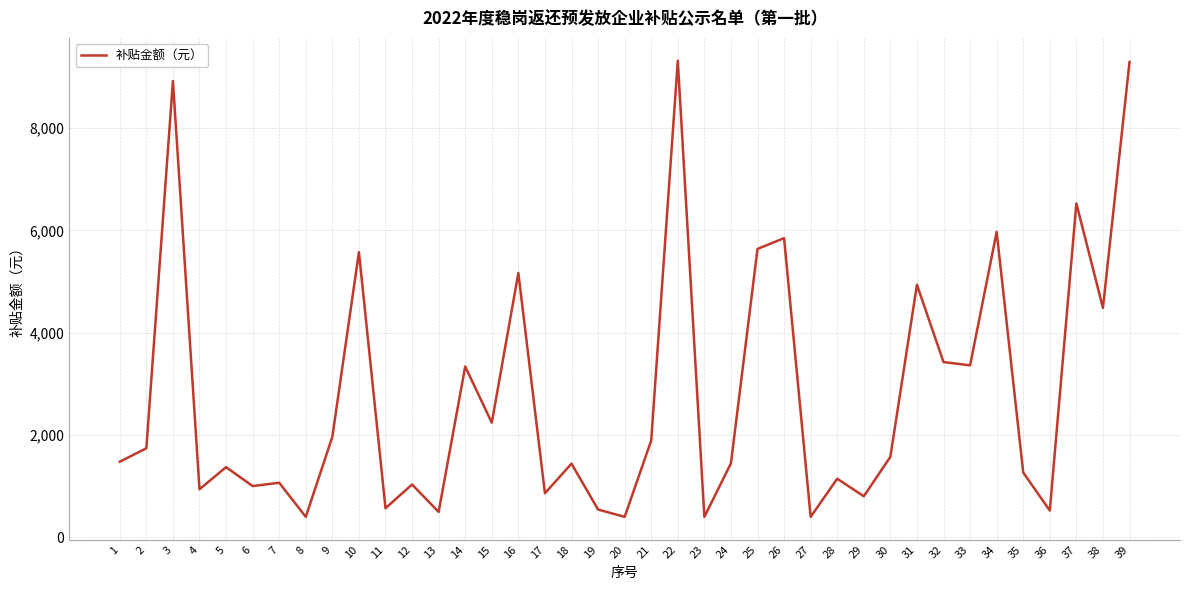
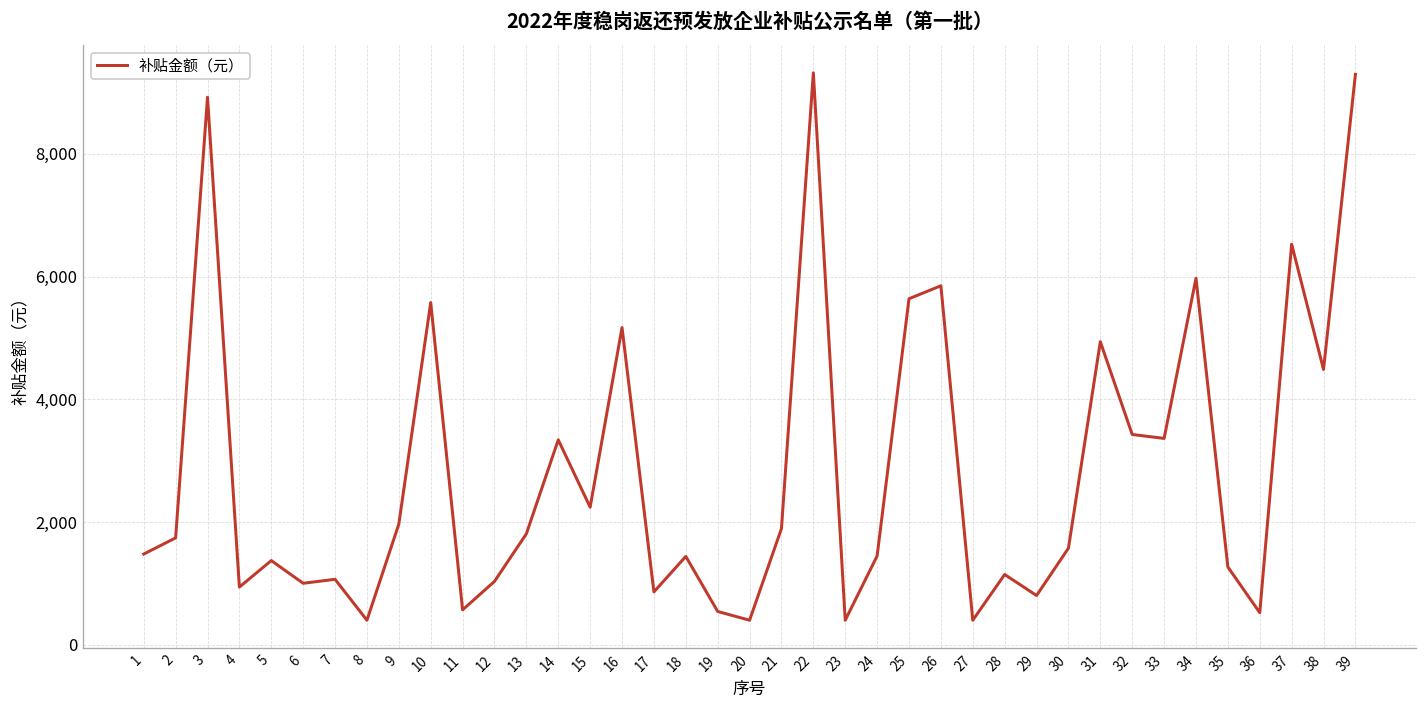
  {
    "1": "1,500",
    "2": "1,700",
    "3": "8,900",
    "4": "900",
    "5": "1,400",
    "6": "1,000",
    "7": "1,100",
    "8": "400",
    "9": "2,000",
    "10": "5,600",
    "11": "600",
    "12": "1,000",
-   "13": "500",
+   "13": "1,800",
    "14": "3,300",
    "15": "2,200",
    "16": "5,200",
    "17": "900",
    "18": "1,400",
    "19": "500",
    "20": "400",
    "21": "1,900",
    "22": "9,300",
    "23": "400",
    "24": "1,400",
    "25": "5,600",
    "26": "5,900",
    "27": "400",
    "28": "1,100",
    "29": "800",
    "30": "1,600",
    "31": "4,900",
    "32": "3,400",
    "33": "3,400",
    "34": "6,000",
    "35": "1,300",
    "36": "500",
    "37": "6,500",
    "38": "4,500",
    "39": "9,300"
  }
